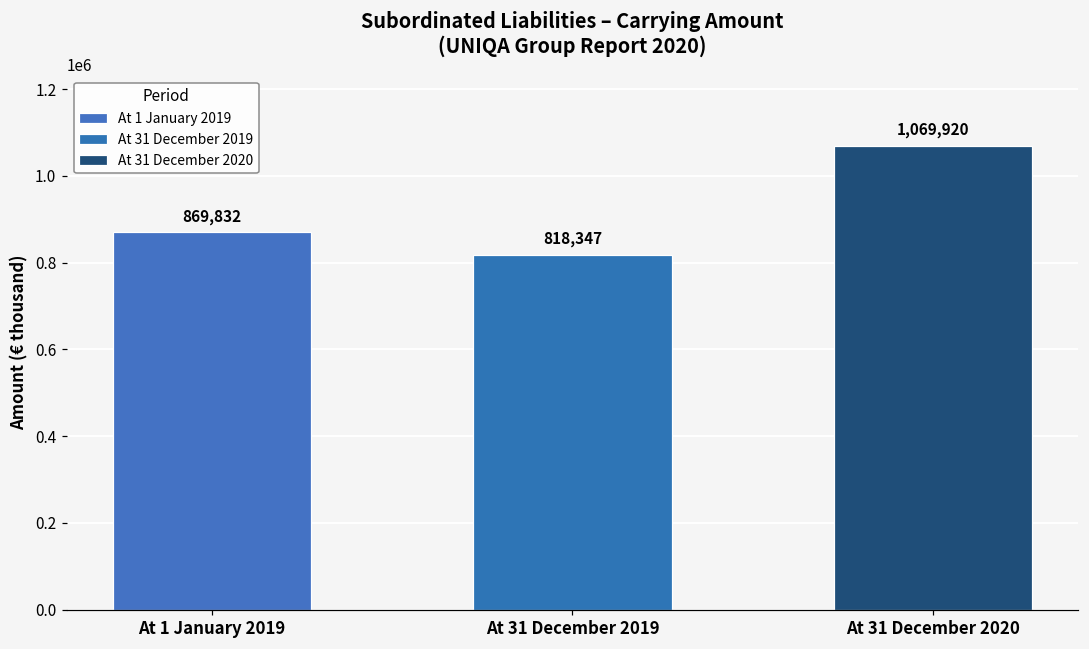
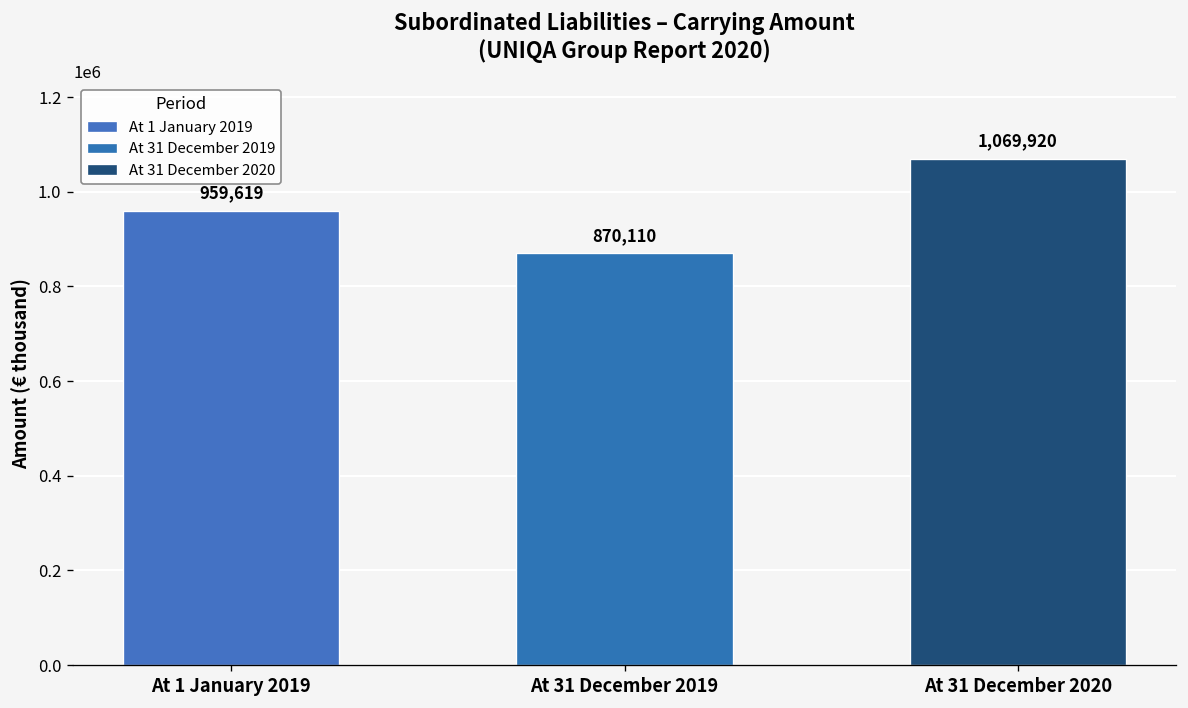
  {
-   "At 1 January 2019": "870000",
-   "At 31 December 2019": "818,347",
+   "At 1 January 2019": "960000",
+   "At 31 December 2019": "870,110",
    "At 31 December 2020": "1,069,920"
  }
